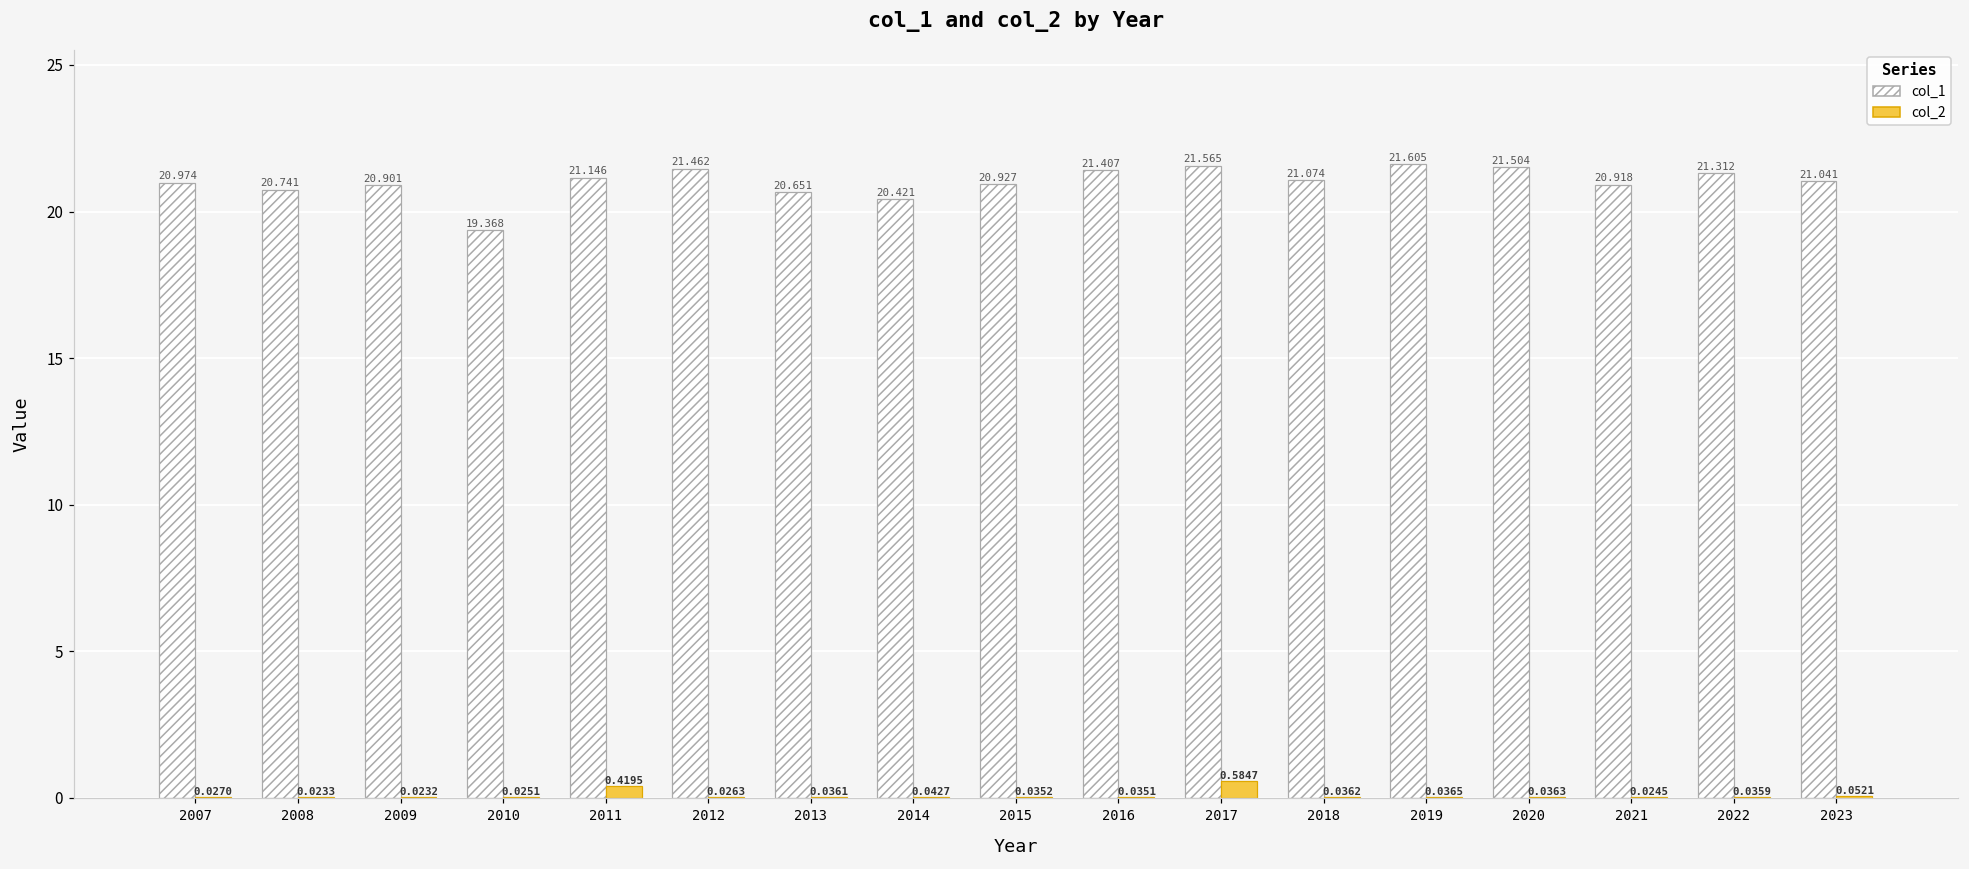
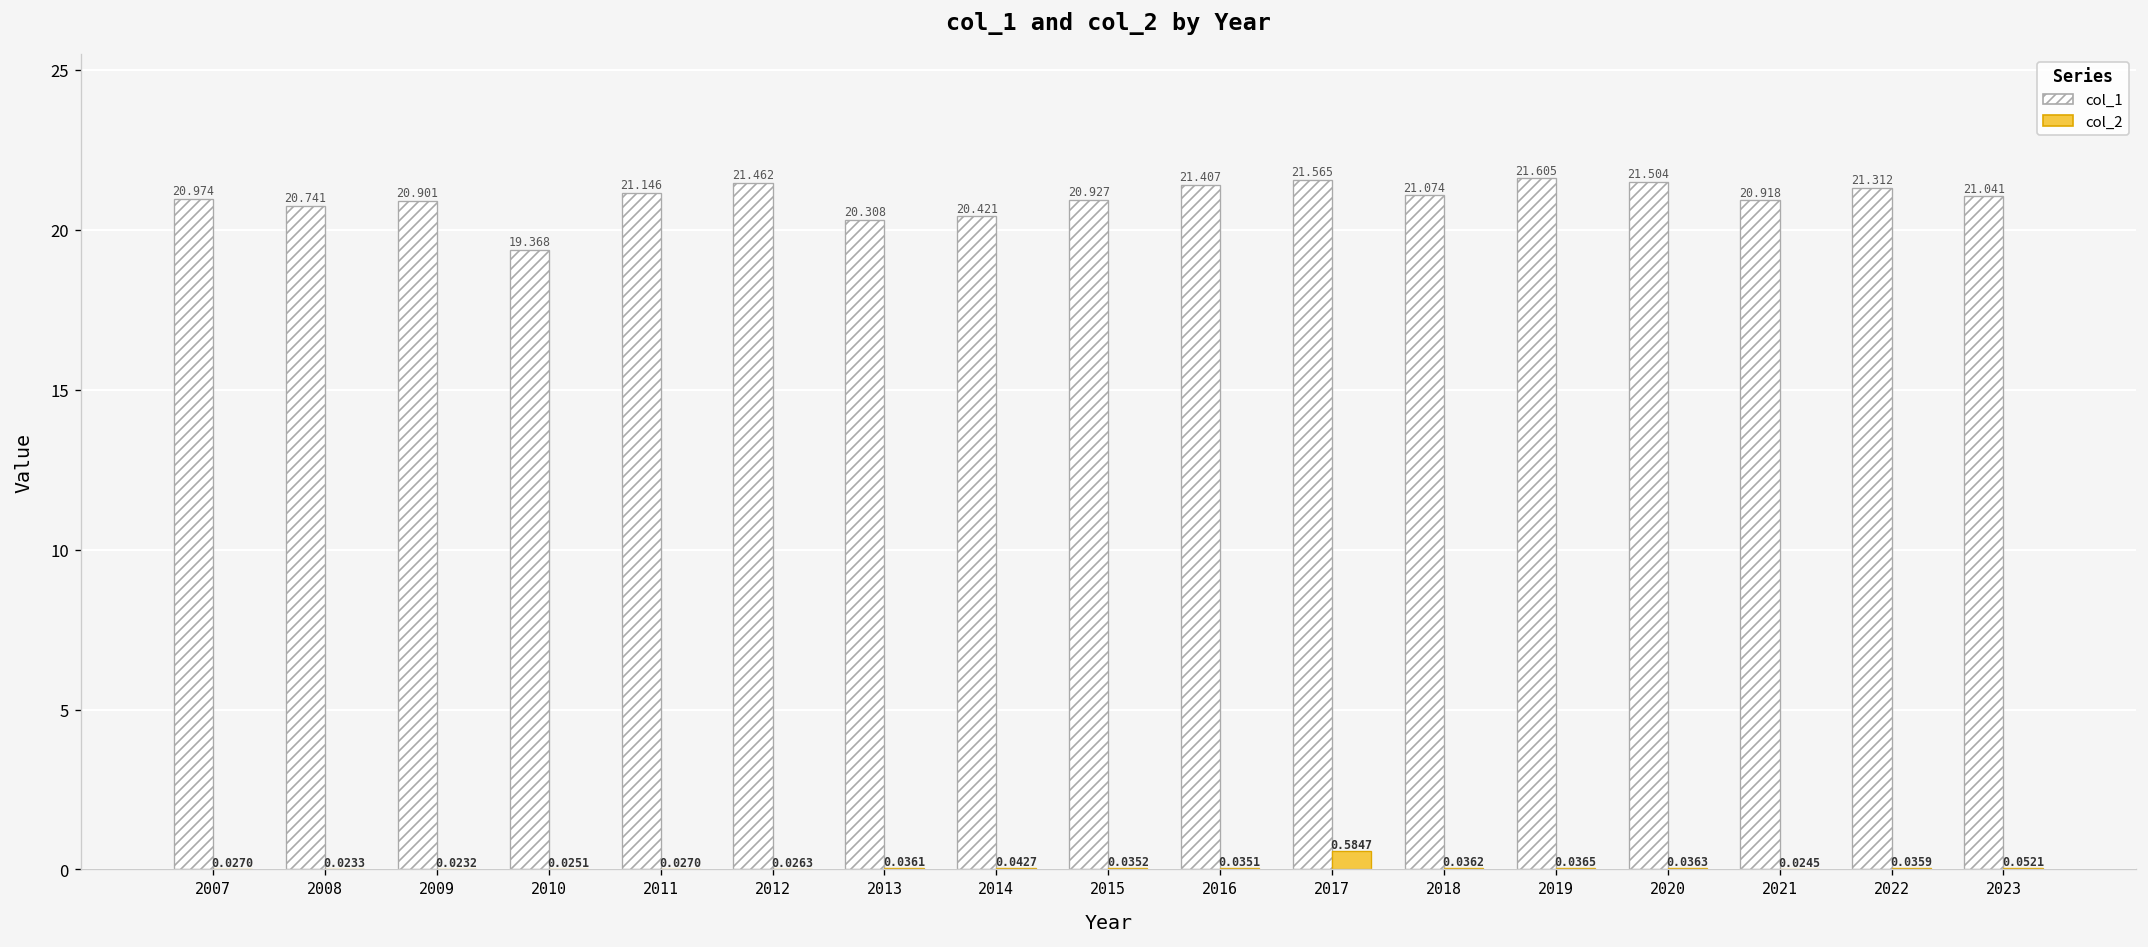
  {
    "col_1": {
      "2007": 20.974,
      "2008": 20.741,
      "2009": 20.901,
      "2010": 19.368,
      "2011": 21.146,
      "2012": 21.462,
-     "2013": 20.651,
+     "2013": 20.308,
      "2014": 20.421,
      "2015": 20.927,
      "2016": 21.407,
      "2017": 21.565,
      "2018": 21.074,
      "2019": 21.605,
      "2020": 21.504,
      "2021": 20.918,
      "2022": 21.312,
      "2023": 21.041
    },
    "col_2": {
      "2007": 0.0270,
      "2008": 0.0233,
      "2009": 0.0232,
      "2010": 0.0251,
-     "2011": 0.4195,
+     "2011": 0.0270,
      "2012": 0.0263,
      "2013": 0.0361,
      "2014": 0.0427,
      "2015": 0.0352,
      "2016": 0.0351,
      "2017": 0.5847,
      "2018": 0.0362,
      "2019": 0.0365,
      "2020": 0.0363,
      "2021": 0.0245,
      "2022": 0.0359,
      "2023": 0.0521
    }
  }
